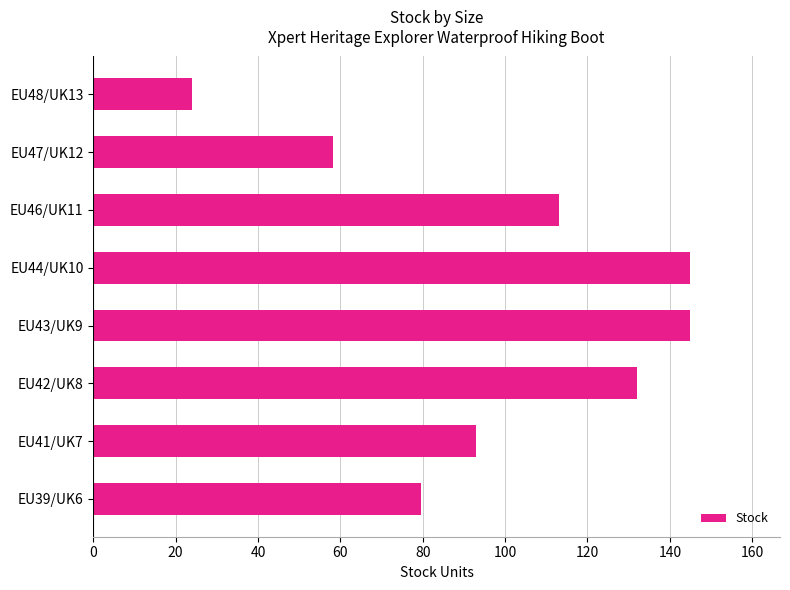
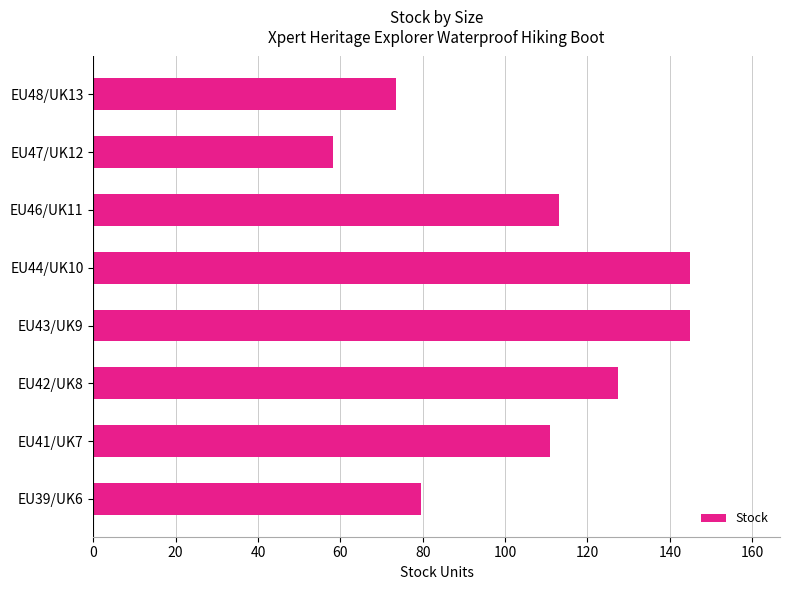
  {
-   "EU48/UK13": 24,
+   "EU48/UK13": 74,
    "EU47/UK12": 58,
    "EU46/UK11": 113,
    "EU44/UK10": 145,
    "EU43/UK9": 145,
-   "EU42/UK8": 132,
-   "EU41/UK7": 93,
+   "EU42/UK8": 127,
+   "EU41/UK7": 111,
    "EU39/UK6": 80
  }
